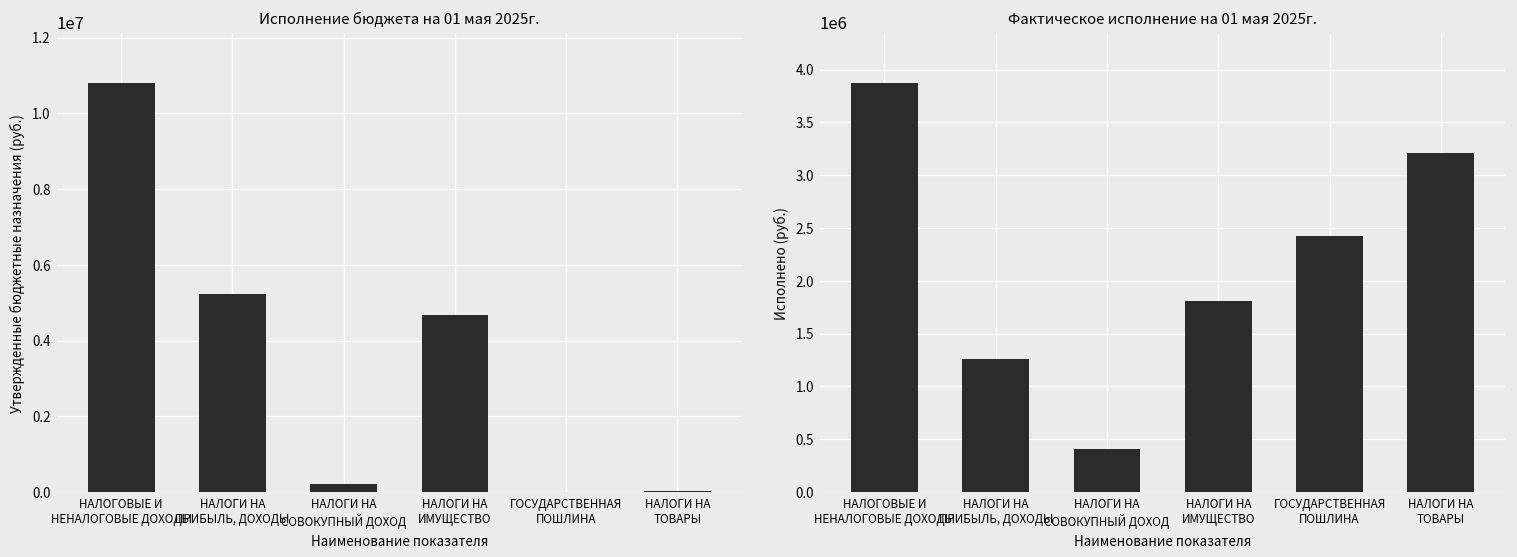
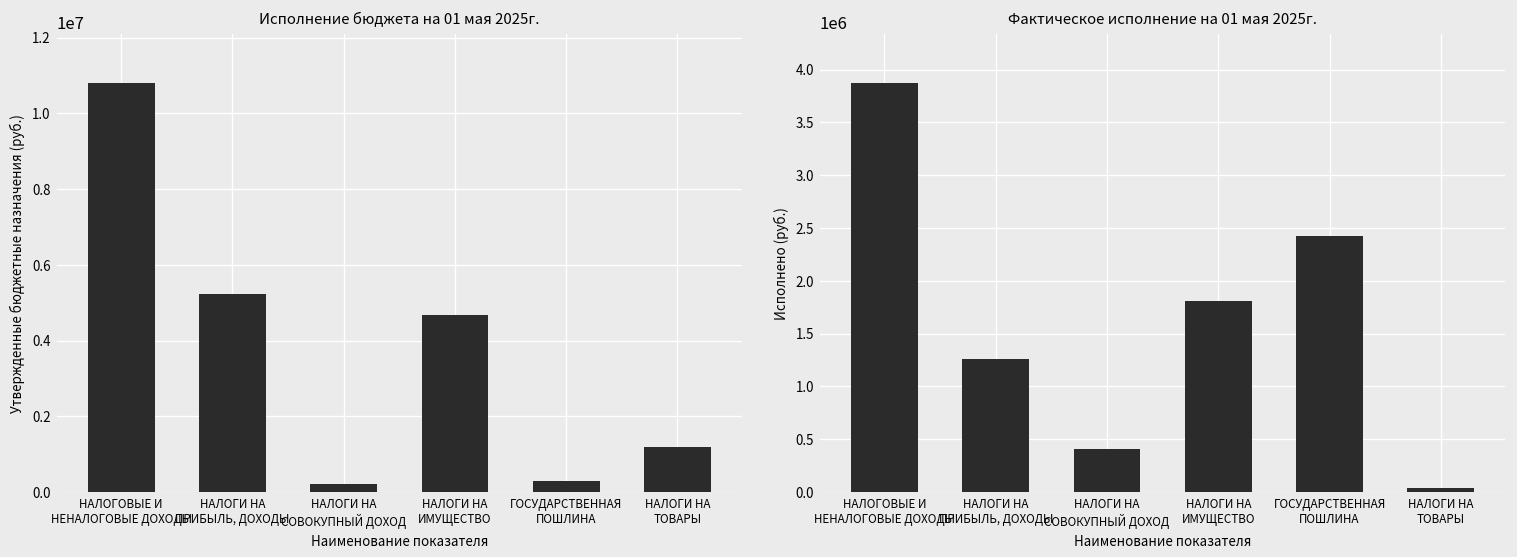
  {
    "Исполнение бюджета на 01 мая 2025г.": {
      "НАЛОГОВЫЕ И НЕНАЛОГОВЫЕ ДОХОДЫ": 10800000,
      "НАЛОГИ НА СОВОКУПНЫЙ ДОХОД": 200000,
      "НАЛОГИ НА ИМУЩЕСТВО": 4700000,
-     "ГОСУДАРСТВЕННАЯ ПОШЛИНА": 0,
-     "НАЛОГИ НА ТОВАРЫ": 0
+     "ГОСУДАРСТВЕННАЯ ПОШЛИНА": 300000,
+     "НАЛОГИ НА ТОВАРЫ": 1200000
    },
    "Фактическое исполнение на 01 мая 2025г.": {
      "НАЛОГОВЫЕ И НЕНАЛОГОВЫЕ ДОХОДЫ": 3900000,
      "НАЛОГИ НА СОВОКУПНЫЙ ДОХОД": 400000,
      "НАЛОГИ НА ИМУЩЕСТВО": 1800000,
      "ГОСУДАРСТВЕННАЯ ПОШЛИНА": 2400000,
-     "НАЛОГИ НА ТОВАРЫ": 3200000
+     "НАЛОГИ НА ТОВАРЫ": 0
    }
  }
